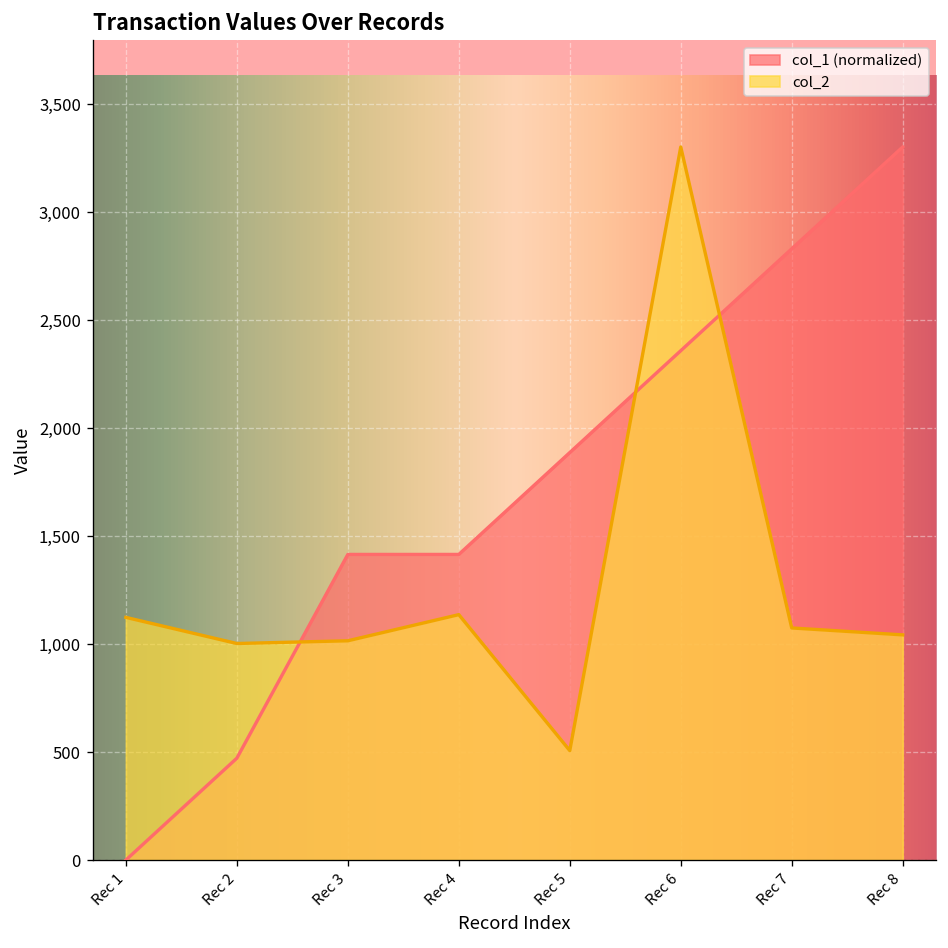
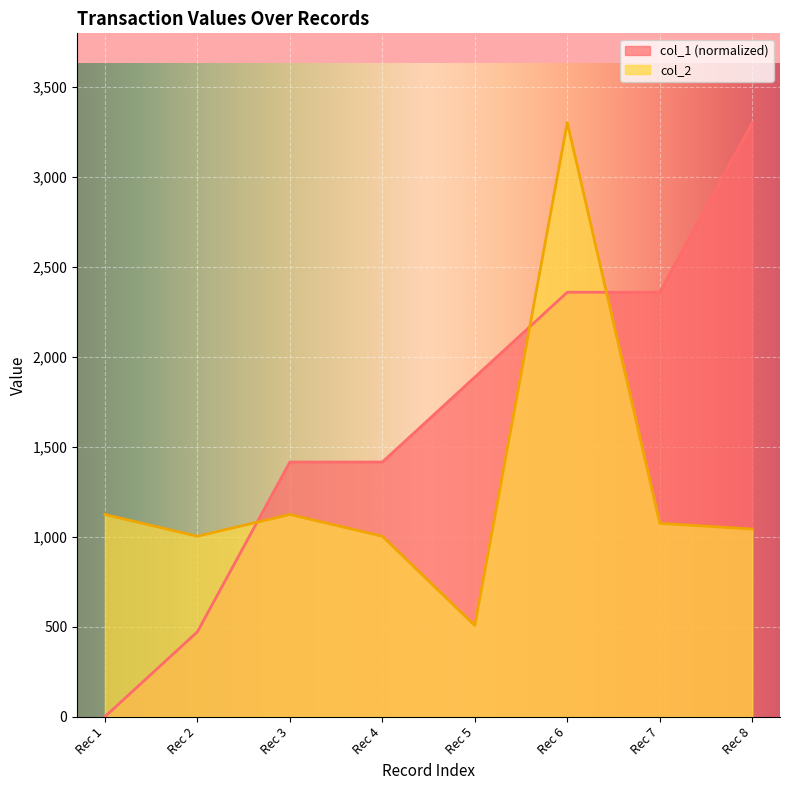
  {
    "col_1 (normalized)": {
      "Rec 1": "0",
      "Rec 2": "470",
      "Rec 3": "1,420",
      "Rec 4": "1,420",
      "Rec 5": "1,890",
      "Rec 6": "2,360",
-     "Rec 7": "2,830",
+     "Rec 7": "2,360",
      "Rec 8": "3,300"
    },
    "col_2": {
      "Rec 1": "1,120",
      "Rec 2": "1,000",
-     "Rec 3": "1,020",
-     "Rec 4": "1,140",
+     "Rec 3": "1,120",
+     "Rec 4": "1,000",
      "Rec 5": "510",
      "Rec 6": "3,300",
      "Rec 7": "1,080",
      "Rec 8": "1,040"
    }
  }
